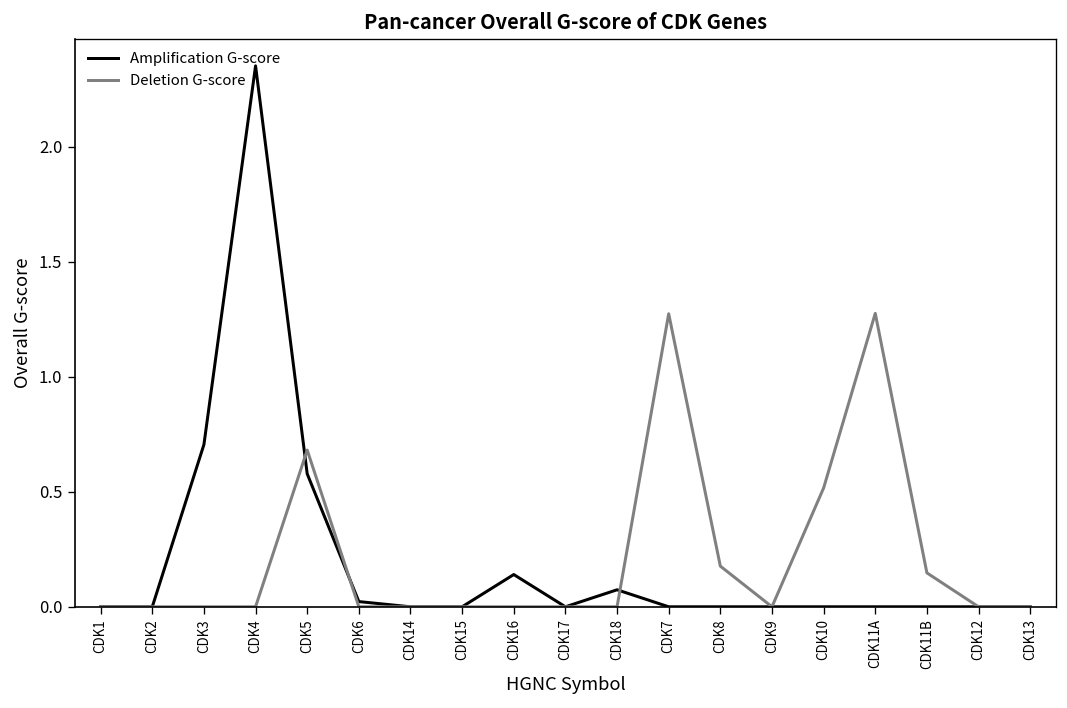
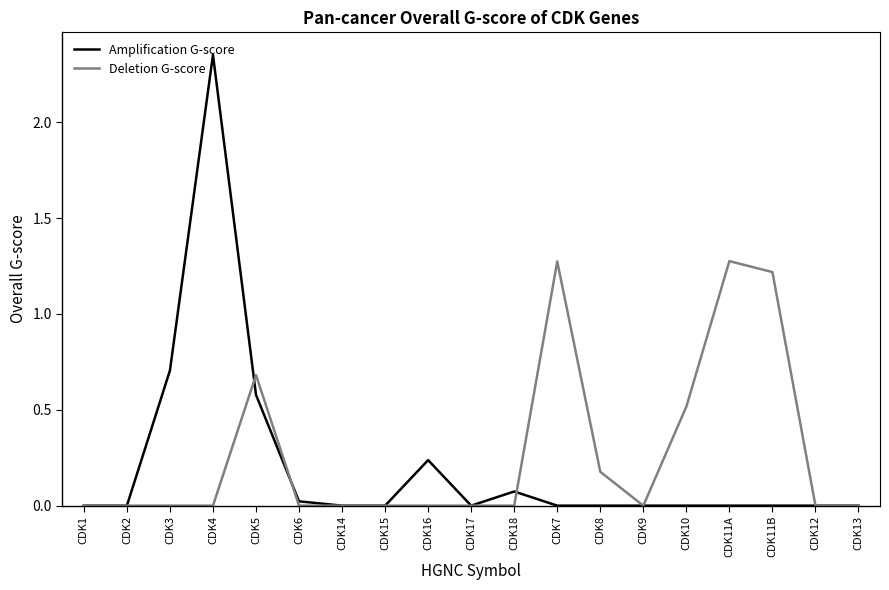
  {
    "Amplification G-score": {
      "CDK3": 0.71,
      "CDK4": 2.35,
      "CDK5": 0.58,
      "CDK6": 0.02,
-     "CDK16": 0.14,
+     "CDK16": 0.24,
      "CDK18": 0.07,
      "CDK7": 0.00,
      "CDK8": 0.00,
      "CDK10": 0.00,
      "CDK11A": 0.00,
      "CDK11B": 0.00
    },
    "Deletion G-score": {
      "CDK3": 0.00,
      "CDK4": 0.00,
      "CDK5": 0.68,
      "CDK6": 0.00,
      "CDK16": 0.00,
      "CDK18": 0.00,
      "CDK7": 1.27,
      "CDK8": 0.18,
      "CDK10": 0.52,
      "CDK11A": 1.28,
-     "CDK11B": 0.15
+     "CDK11B": 1.22
    }
  }
